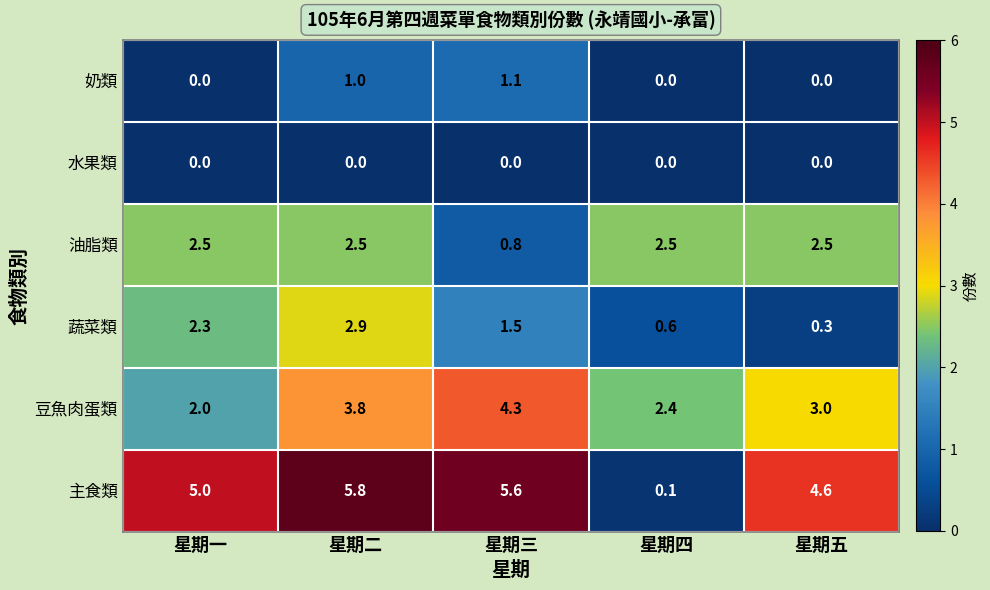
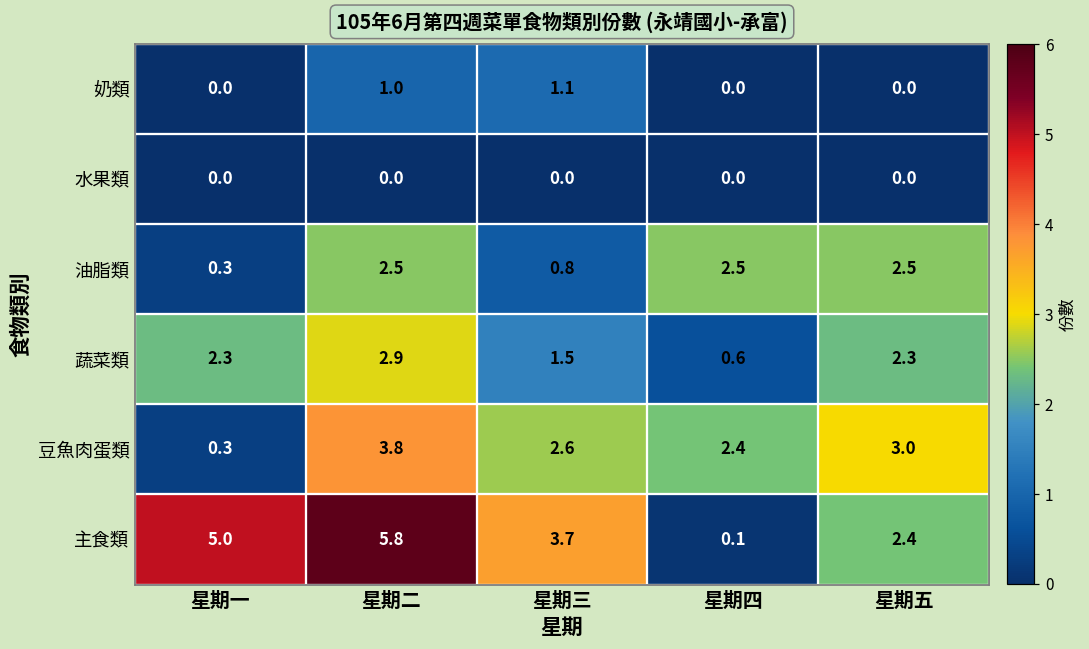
  {
    "奶類": {
      "星期一": 0.0,
      "星期二": 1.0,
      "星期三": 1.1,
      "星期四": 0.0,
      "星期五": 0.0
    },
    "水果類": {
      "星期一": 0.0,
      "星期二": 0.0,
      "星期三": 0.0,
      "星期四": 0.0,
      "星期五": 0.0
    },
    "油脂類": {
-     "星期一": 2.5,
+     "星期一": 0.3,
      "星期二": 2.5,
      "星期三": 0.8,
      "星期四": 2.5,
      "星期五": 2.5
    },
    "蔬菜類": {
      "星期一": 2.3,
      "星期二": 2.9,
      "星期三": 1.5,
      "星期四": 0.6,
-     "星期五": 0.3
+     "星期五": 2.3
    },
    "豆魚肉蛋類": {
-     "星期一": 2.0,
+     "星期一": 0.3,
      "星期二": 3.8,
-     "星期三": 4.3,
+     "星期三": 2.6,
      "星期四": 2.4,
      "星期五": 3.0
    },
    "主食類": {
      "星期一": 5.0,
      "星期二": 5.8,
-     "星期三": 5.6,
+     "星期三": 3.7,
      "星期四": 0.1,
-     "星期五": 4.6
+     "星期五": 2.4
    }
  }
